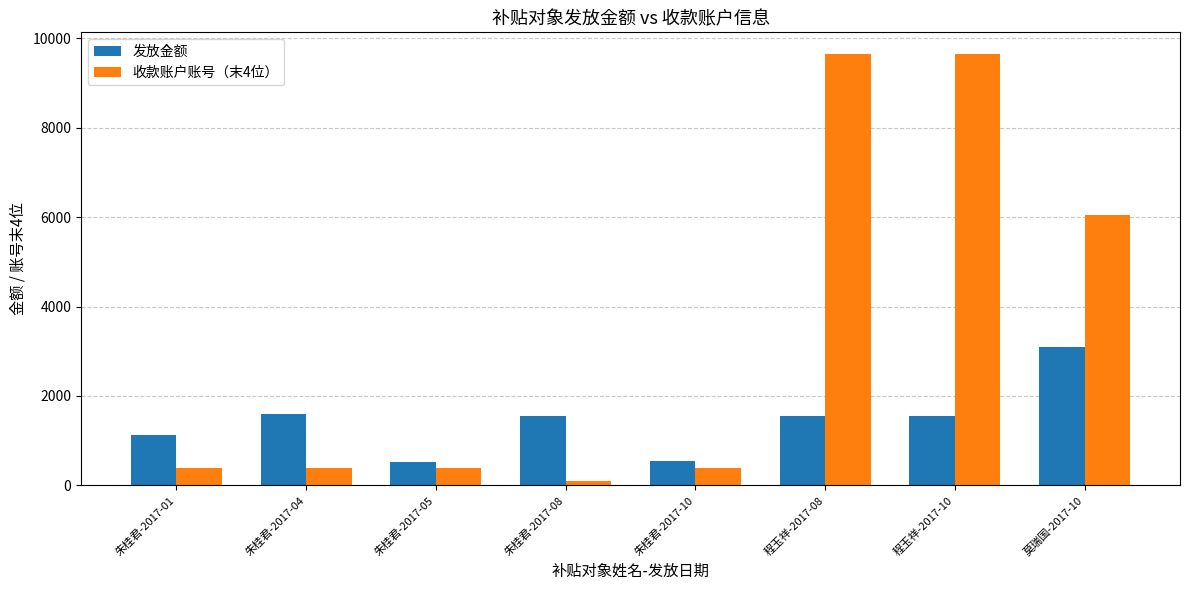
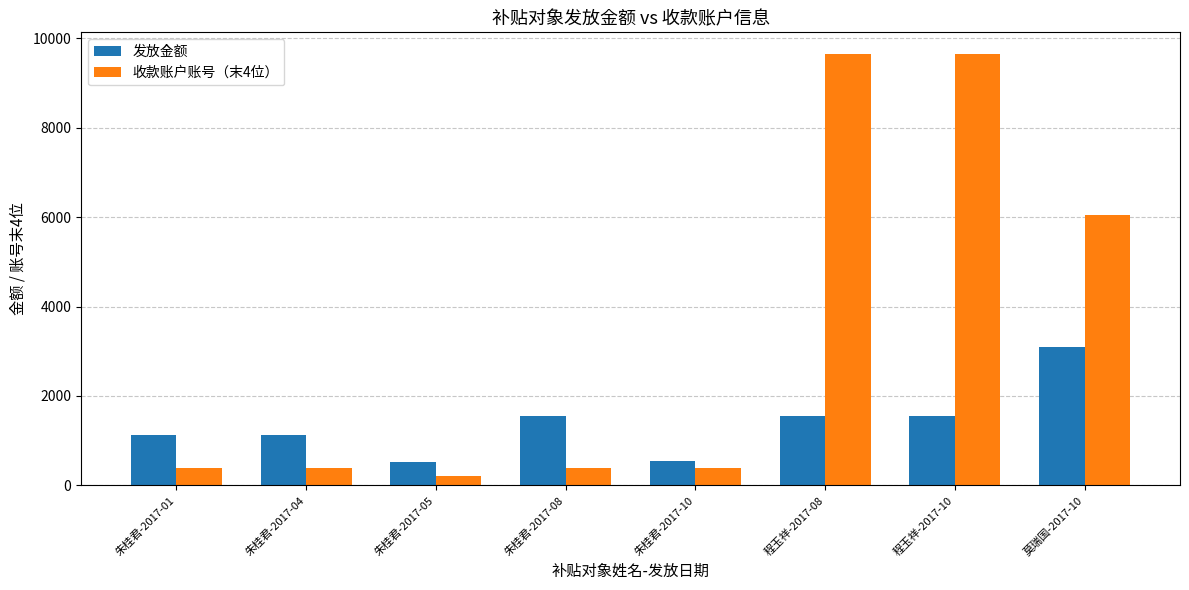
  {
    "发放金额": {
      "朱桂君-2017-01": 1100,
-     "朱桂君-2017-04": 1600,
+     "朱桂君-2017-04": 1100,
      "朱桂君-2017-05": 500,
      "朱桂君-2017-08": 1600,
      "朱桂君-2017-10": 500,
      "程玉祥-2017-08": 1600,
      "程玉祥-2017-10": 1600,
      "莫瑞国-2017-10": 3100
    },
    "收款账户账号（末4位）": {
      "朱桂君-2017-01": 400,
      "朱桂君-2017-04": 400,
-     "朱桂君-2017-05": 400,
-     "朱桂君-2017-08": 100,
+     "朱桂君-2017-05": 200,
+     "朱桂君-2017-08": 400,
      "朱桂君-2017-10": 400,
      "程玉祥-2017-08": 9700,
      "程玉祥-2017-10": 9700,
      "莫瑞国-2017-10": 6000
    }
  }
